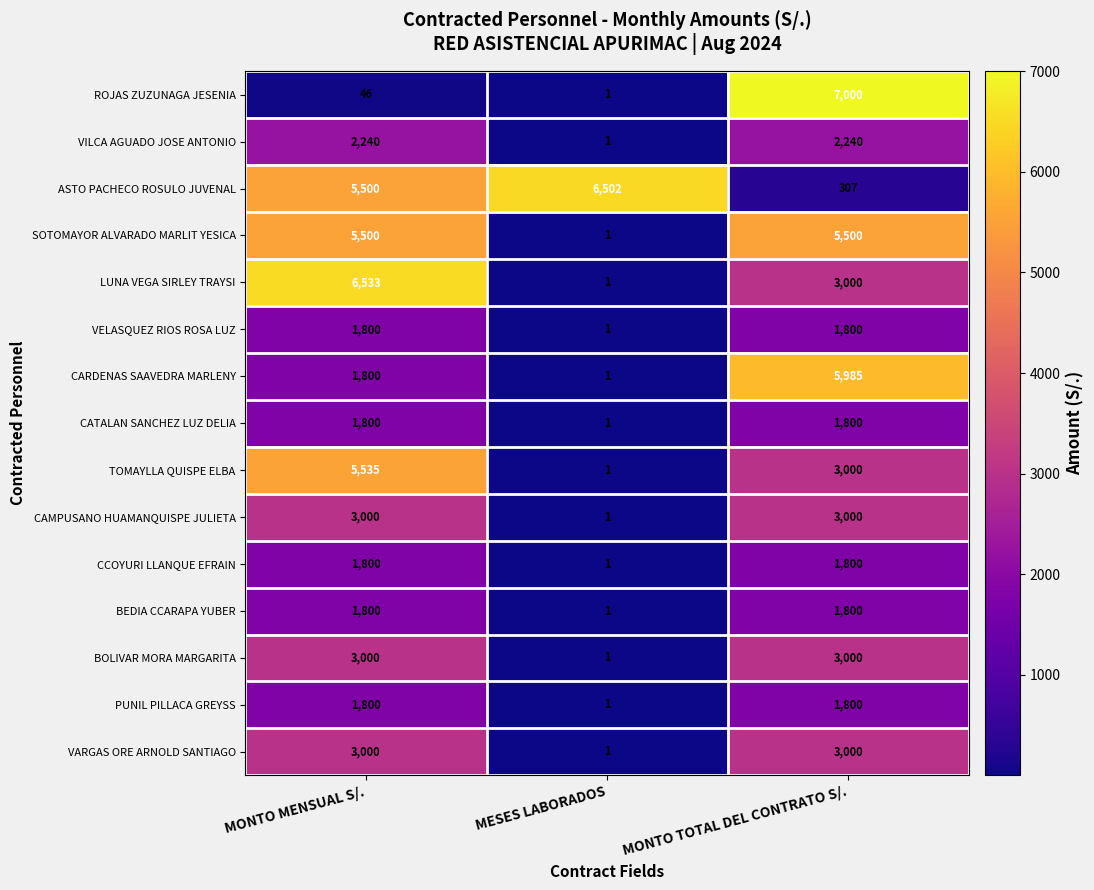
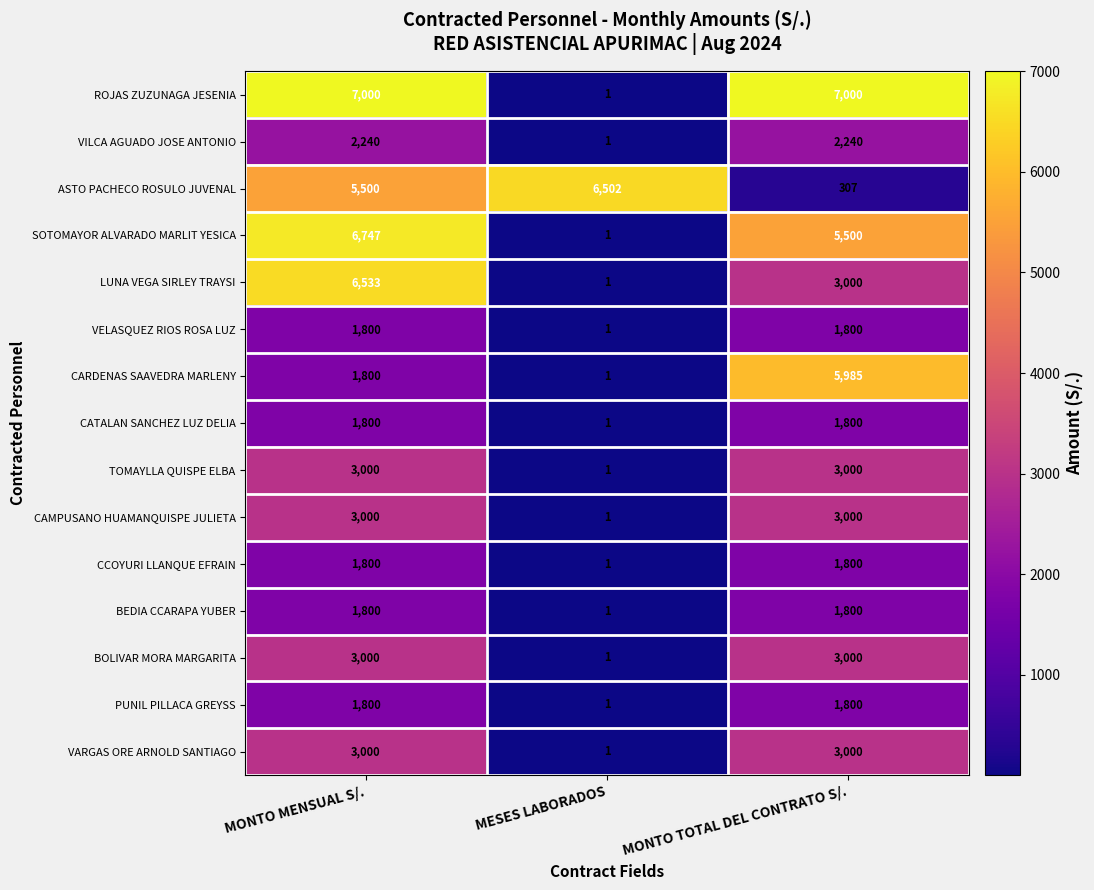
  {
    "ROJAS ZUZUNAGA JESENIA": {
-     "MONTO MENSUAL S/.": "46",
+     "MONTO MENSUAL S/.": "7,000",
      "MESES LABORADOS": "1",
      "MONTO TOTAL DEL CONTRATO S/.": "7,000"
    },
    "VILCA AGUADO JOSE ANTONIO": {
      "MONTO MENSUAL S/.": "2,240",
      "MESES LABORADOS": "1",
      "MONTO TOTAL DEL CONTRATO S/.": "2,240"
    },
    "ASTO PACHECO ROSULO JUVENAL": {
      "MONTO MENSUAL S/.": "5,500",
      "MESES LABORADOS": "6,502",
      "MONTO TOTAL DEL CONTRATO S/.": "307"
    },
    "SOTOMAYOR ALVARADO MARLIT YESICA": {
-     "MONTO MENSUAL S/.": "5,500",
+     "MONTO MENSUAL S/.": "6,747",
      "MESES LABORADOS": "1",
      "MONTO TOTAL DEL CONTRATO S/.": "5,500"
    },
    "LUNA VEGA SIRLEY TRAYSI": {
      "MONTO MENSUAL S/.": "6,533",
      "MESES LABORADOS": "1",
      "MONTO TOTAL DEL CONTRATO S/.": "3,000"
    },
    "VELASQUEZ RIOS ROSA LUZ": {
      "MONTO MENSUAL S/.": "1,800",
      "MESES LABORADOS": "1",
      "MONTO TOTAL DEL CONTRATO S/.": "1,800"
    },
    "CARDENAS SAAVEDRA MARLENY": {
      "MONTO MENSUAL S/.": "1,800",
      "MESES LABORADOS": "1",
      "MONTO TOTAL DEL CONTRATO S/.": "5,985"
    },
    "CATALAN SANCHEZ LUZ DELIA": {
      "MONTO MENSUAL S/.": "1,800",
      "MESES LABORADOS": "1",
      "MONTO TOTAL DEL CONTRATO S/.": "1,800"
    },
    "TOMAYLLA QUISPE ELBA": {
-     "MONTO MENSUAL S/.": "5,535",
+     "MONTO MENSUAL S/.": "3,000",
      "MESES LABORADOS": "1",
      "MONTO TOTAL DEL CONTRATO S/.": "3,000"
    },
    "CAMPUSANO HUAMANQUISPE JULIETA": {
      "MONTO MENSUAL S/.": "3,000",
      "MESES LABORADOS": "1",
      "MONTO TOTAL DEL CONTRATO S/.": "3,000"
    },
    "CCOYURI LLANQUE EFRAIN": {
      "MONTO MENSUAL S/.": "1,800",
      "MESES LABORADOS": "1",
      "MONTO TOTAL DEL CONTRATO S/.": "1,800"
    },
    "BEDIA CCARAPA YUBER": {
      "MONTO MENSUAL S/.": "1,800",
      "MESES LABORADOS": "1",
      "MONTO TOTAL DEL CONTRATO S/.": "1,800"
    },
    "BOLIVAR MORA MARGARITA": {
      "MONTO MENSUAL S/.": "3,000",
      "MESES LABORADOS": "1",
      "MONTO TOTAL DEL CONTRATO S/.": "3,000"
    },
    "PUNIL PILLACA GREYSS": {
      "MONTO MENSUAL S/.": "1,800",
      "MESES LABORADOS": "1",
      "MONTO TOTAL DEL CONTRATO S/.": "1,800"
    },
    "VARGAS ORE ARNOLD SANTIAGO": {
      "MONTO MENSUAL S/.": "3,000",
      "MESES LABORADOS": "1",
      "MONTO TOTAL DEL CONTRATO S/.": "3,000"
    }
  }
